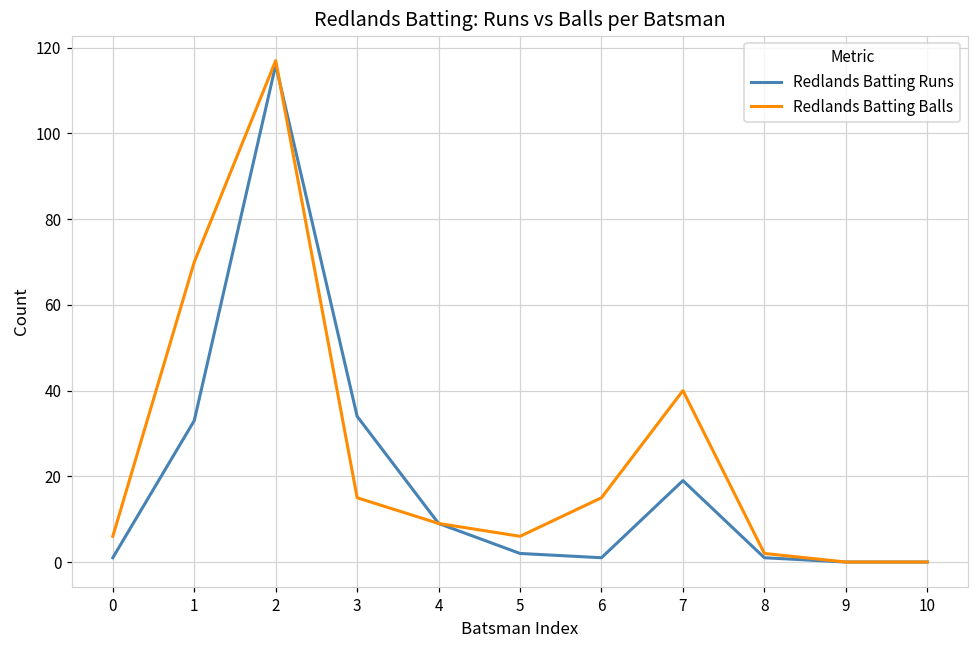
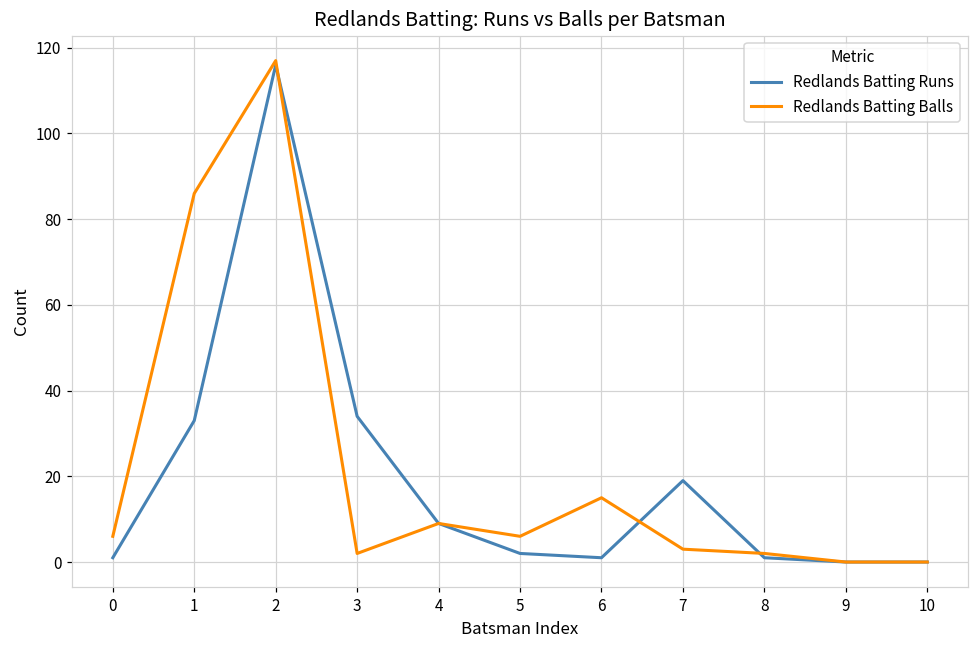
  {
    "Redlands Batting Runs": {
      "0": 1,
      "1": 33,
      "2": 116,
      "3": 34,
      "5": 2,
      "6": 1,
      "7": 19,
      "8": 1
    },
    "Redlands Batting Balls": {
      "0": 6,
-     "1": 70,
+     "1": 86,
      "2": 117,
-     "3": 15,
+     "3": 2,
      "5": 6,
      "6": 15,
-     "7": 40,
+     "7": 3,
      "8": 2
    }
  }
